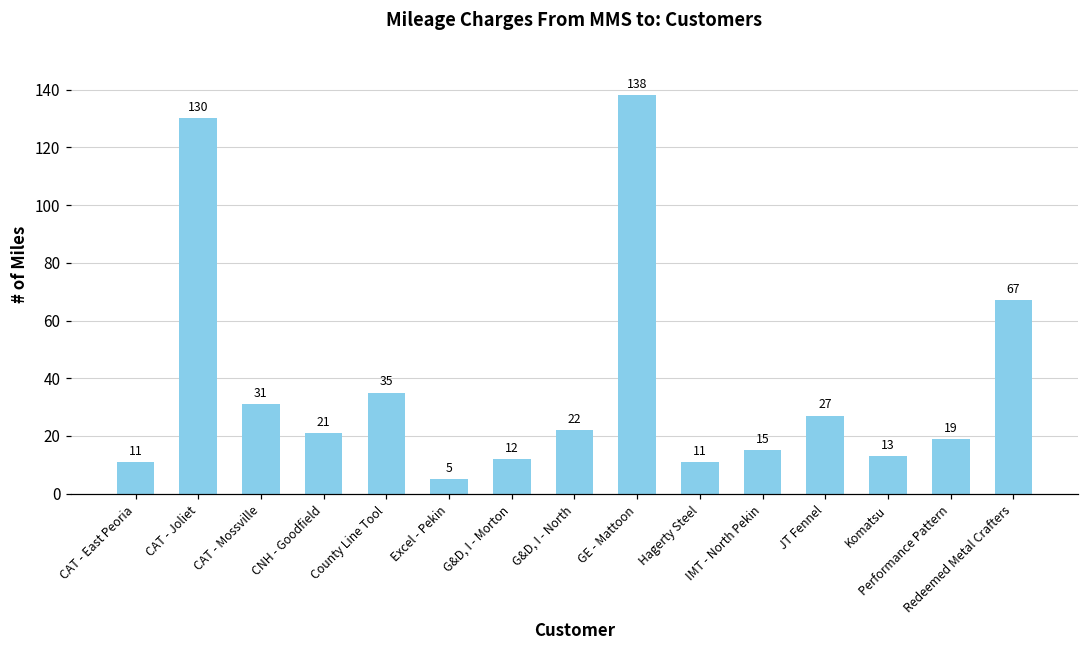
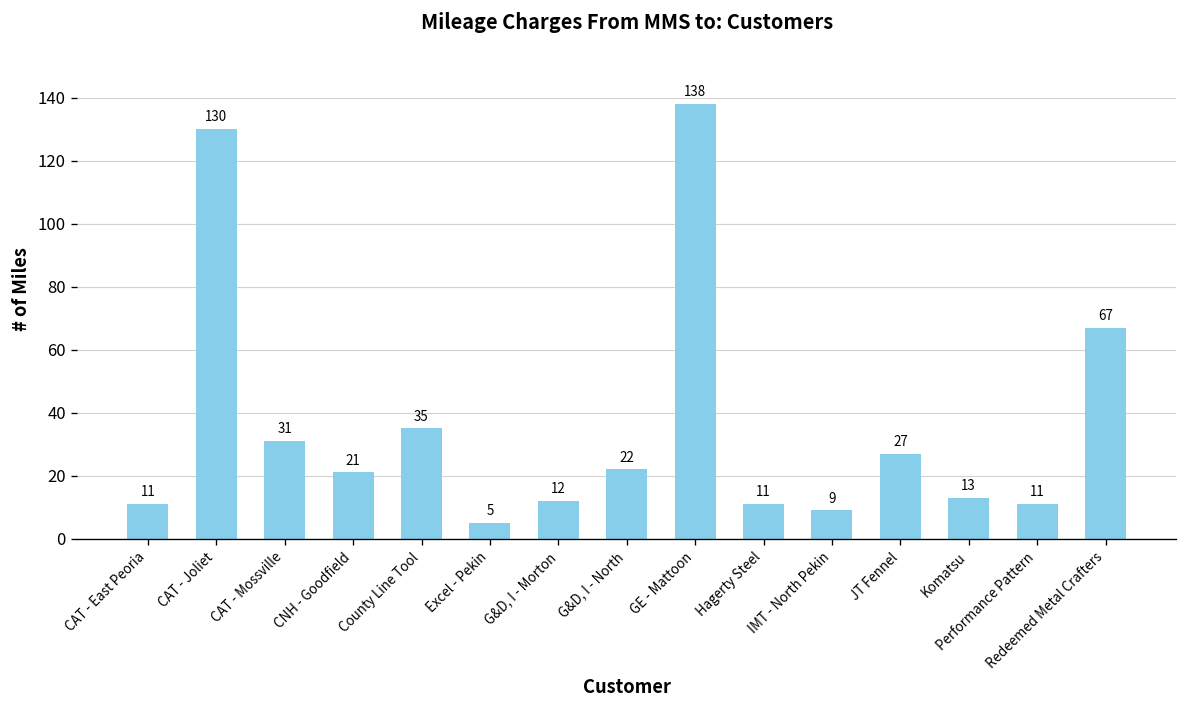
  {
    "CAT - East Peoria": 11,
    "CAT - Joliet": 130,
    "CAT - Mossville": 31,
    "CNH - Goodfield": 21,
    "County Line Tool": 35,
    "Excel - Pekin": 5,
    "G&D, I - Morton": 12,
    "G&D, I - North": 22,
    "GE - Mattoon": 138,
    "Hagerty Steel": 11,
-   "IMT - North Pekin": 15,
+   "IMT - North Pekin": 9,
    "JT Fennel": 27,
    "Komatsu": 13,
-   "Performance Pattern": 19,
+   "Performance Pattern": 11,
    "Redeemed Metal Crafters": 67
  }
